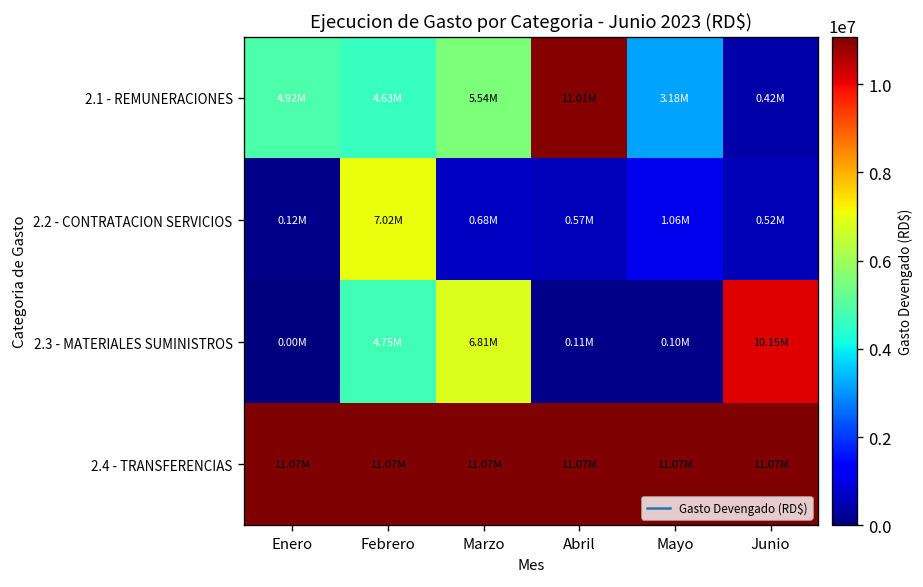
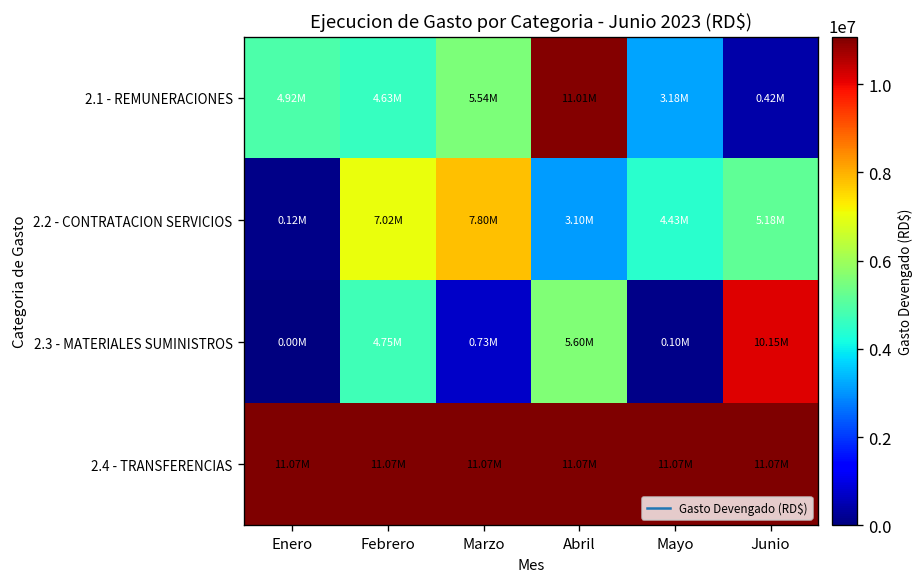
  {
    "2.1 - REMUNERACIONES": {
      "Enero": "4.92M",
      "Febrero": "4.63M",
      "Marzo": "5.54M",
      "Abril": "11.01M",
      "Mayo": "3.18M",
      "Junio": "0.42M"
    },
    "2.2 - CONTRATACION SERVICIOS": {
      "Enero": "0.12M",
      "Febrero": "7.02M",
-     "Marzo": "0.68M",
-     "Abril": "0.57M",
-     "Mayo": "1.06M",
-     "Junio": "0.52M"
+     "Marzo": "7.80M",
+     "Abril": "3.10M",
+     "Mayo": "4.43M",
+     "Junio": "5.18M"
    },
    "2.3 - MATERIALES SUMINISTROS": {
      "Enero": "0.00M",
      "Febrero": "4.75M",
-     "Marzo": "6.81M",
-     "Abril": "0.11M",
+     "Marzo": "0.73M",
+     "Abril": "5.60M",
      "Mayo": "0.10M",
      "Junio": "10.15M"
    },
    "2.4 - TRANSFERENCIAS": {
      "Enero": "11.07M",
      "Febrero": "11.07M",
      "Marzo": "11.07M",
      "Abril": "11.07M",
      "Mayo": "11.07M",
      "Junio": "11.07M"
    }
  }
